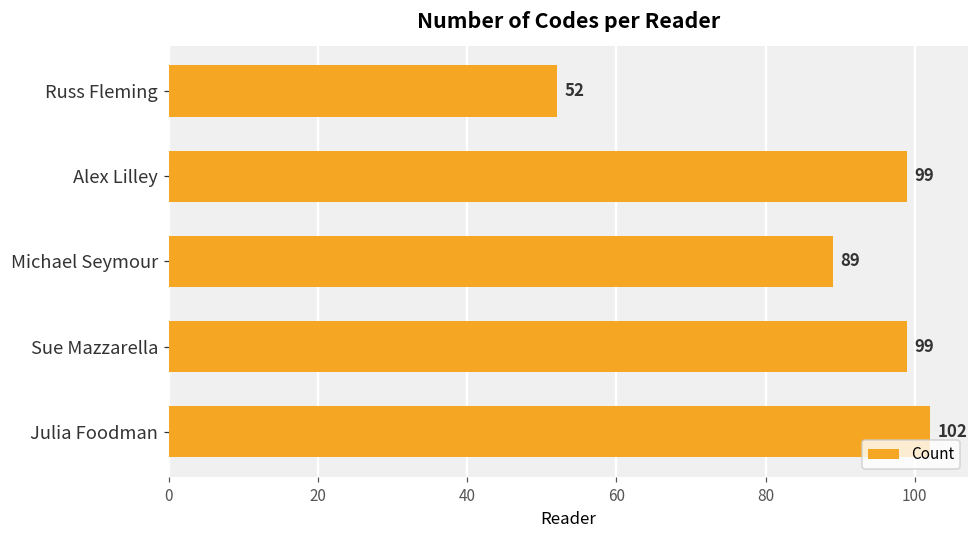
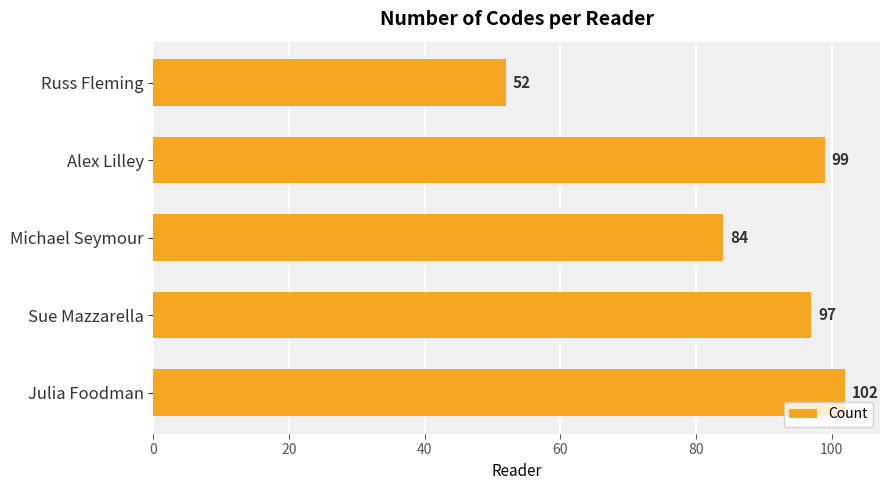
  {
    "Russ Fleming": 52,
    "Alex Lilley": 99,
-   "Michael Seymour": 89,
-   "Sue Mazzarella": 99,
+   "Michael Seymour": 84,
+   "Sue Mazzarella": 97,
    "Julia Foodman": 102
  }
